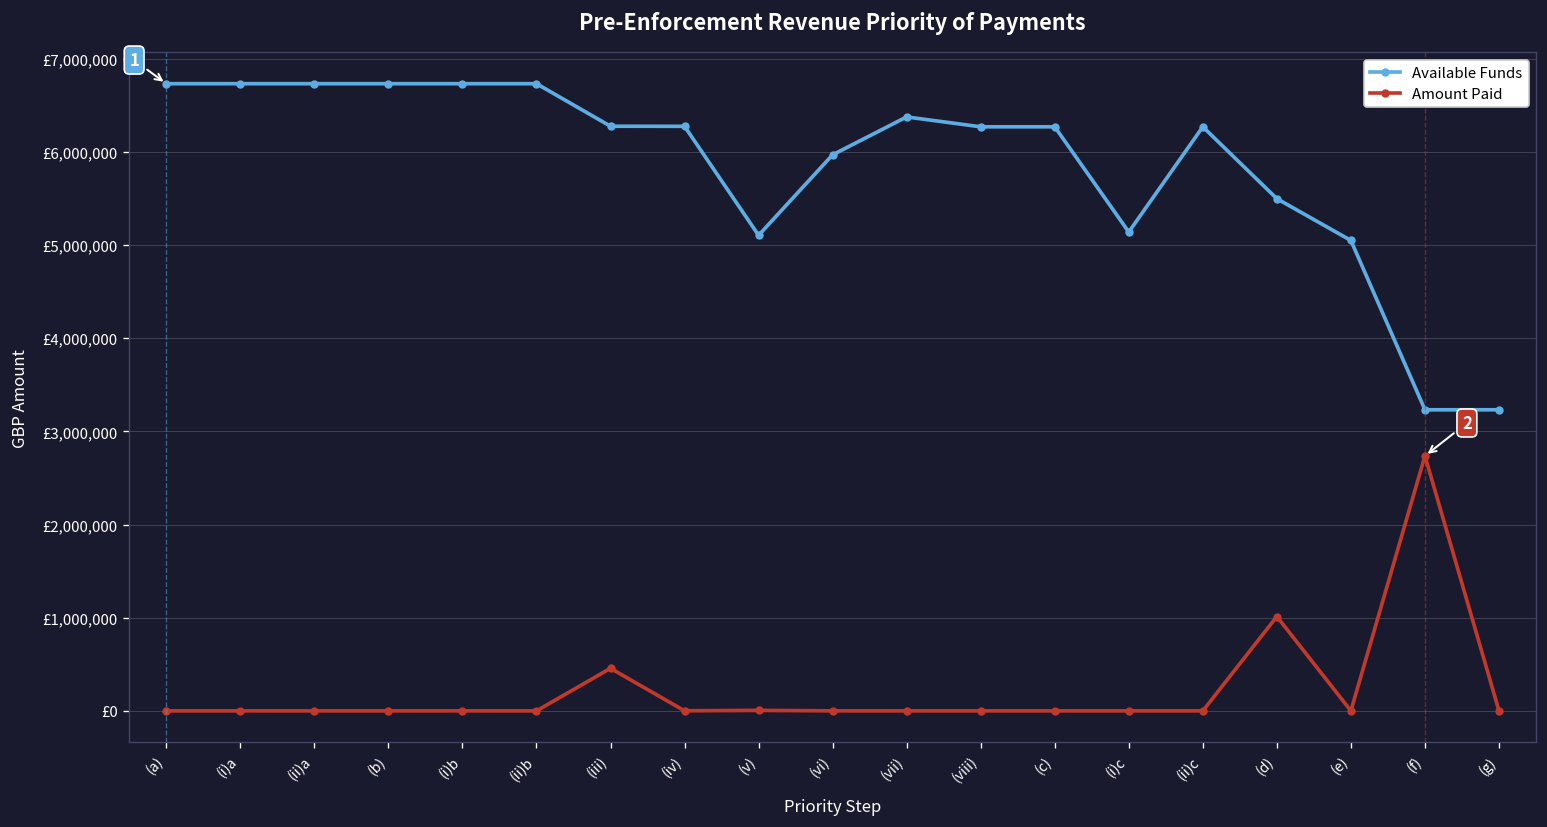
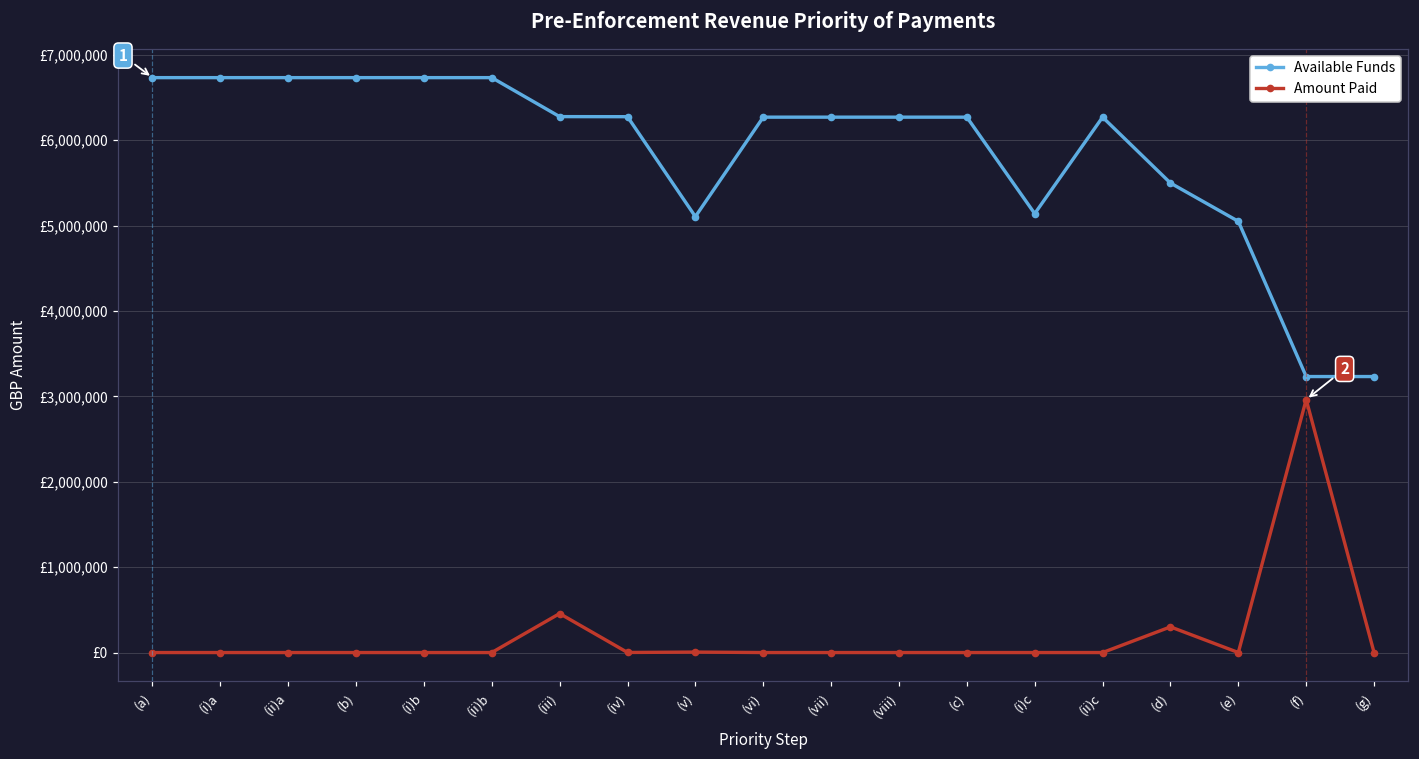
  {
    "Available Funds": {
      "(i)a": "£6,700,000",
      "(ii)a": "£6,700,000",
      "(b)": "£6,700,000",
      "(i)b": "£6,700,000",
      "(ii)b": "£6,700,000",
      "(iii)": "£6,300,000",
      "(iv)": "£6,300,000",
      "(v)": "£5,100,000",
-     "(vi)": "£6,000,000",
-     "(vii)": "£6,400,000",
+     "(vi)": "£6,300,000",
+     "(vii)": "£6,300,000",
      "(viii)": "£6,300,000",
      "(c)": "£6,300,000",
      "(i)c": "£5,100,000",
      "(ii)c": "£6,300,000",
      "(d)": "£5,500,000",
      "(e)": "£5,000,000",
      "(f)": "£3,200,000",
      "(g)": "£3,200,000"
    },
    "Amount Paid": {
      "(a)": "£0",
      "(i)a": "£0",
      "(ii)a": "£0",
      "(b)": "£0",
      "(i)b": "£0",
      "(ii)b": "£0",
      "(iii)": "£500,000",
      "(iv)": "£0",
      "(v)": "£0",
      "(vi)": "£0",
      "(vii)": "£0",
      "(viii)": "£0",
      "(c)": "£0",
      "(i)c": "£0",
      "(ii)c": "£0",
-     "(d)": "£1,000,000",
+     "(d)": "£300,000",
      "(e)": "£0",
-     "(f)": "£2,700,000",
+     "(f)": "£3,000,000",
      "(g)": "£0"
    }
  }
